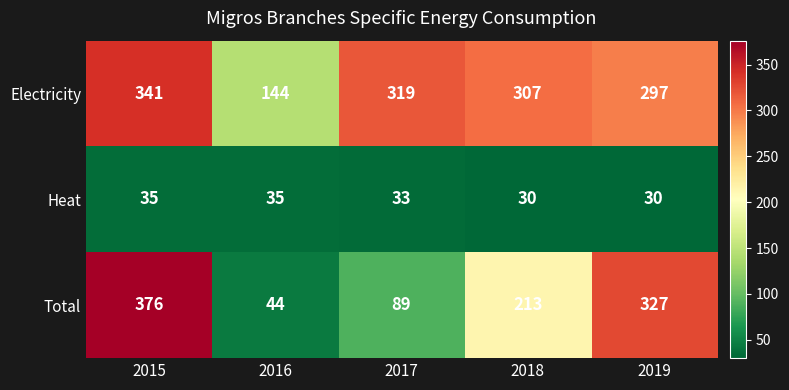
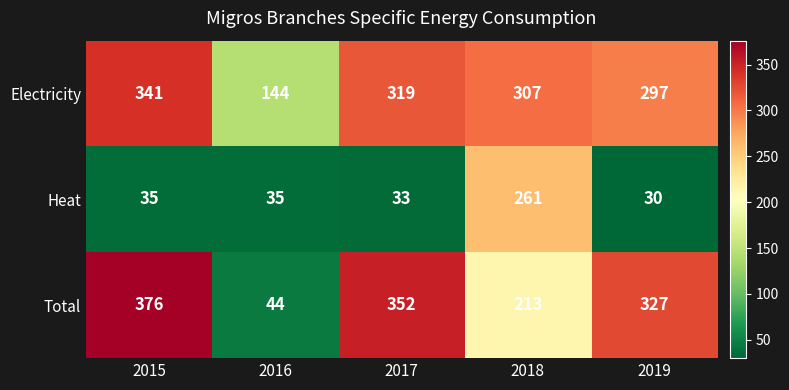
  {
    "Electricity": {
      "2015": 341,
      "2016": 144,
      "2017": 319,
      "2018": 307,
      "2019": 297
    },
    "Heat": {
      "2015": 35,
      "2016": 35,
      "2017": 33,
-     "2018": 30,
+     "2018": 261,
      "2019": 30
    },
    "Total": {
      "2015": 376,
      "2016": 44,
-     "2017": 89,
+     "2017": 352,
      "2018": 213,
      "2019": 327
    }
  }
